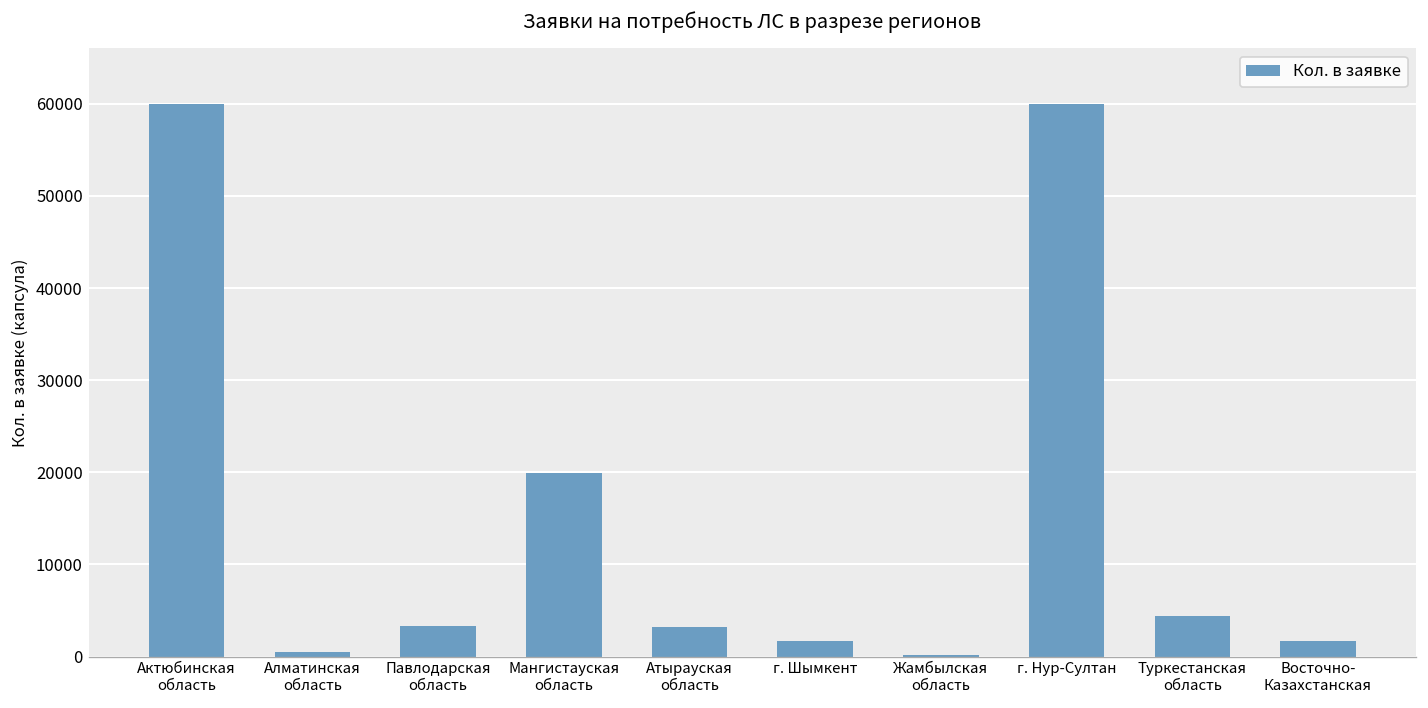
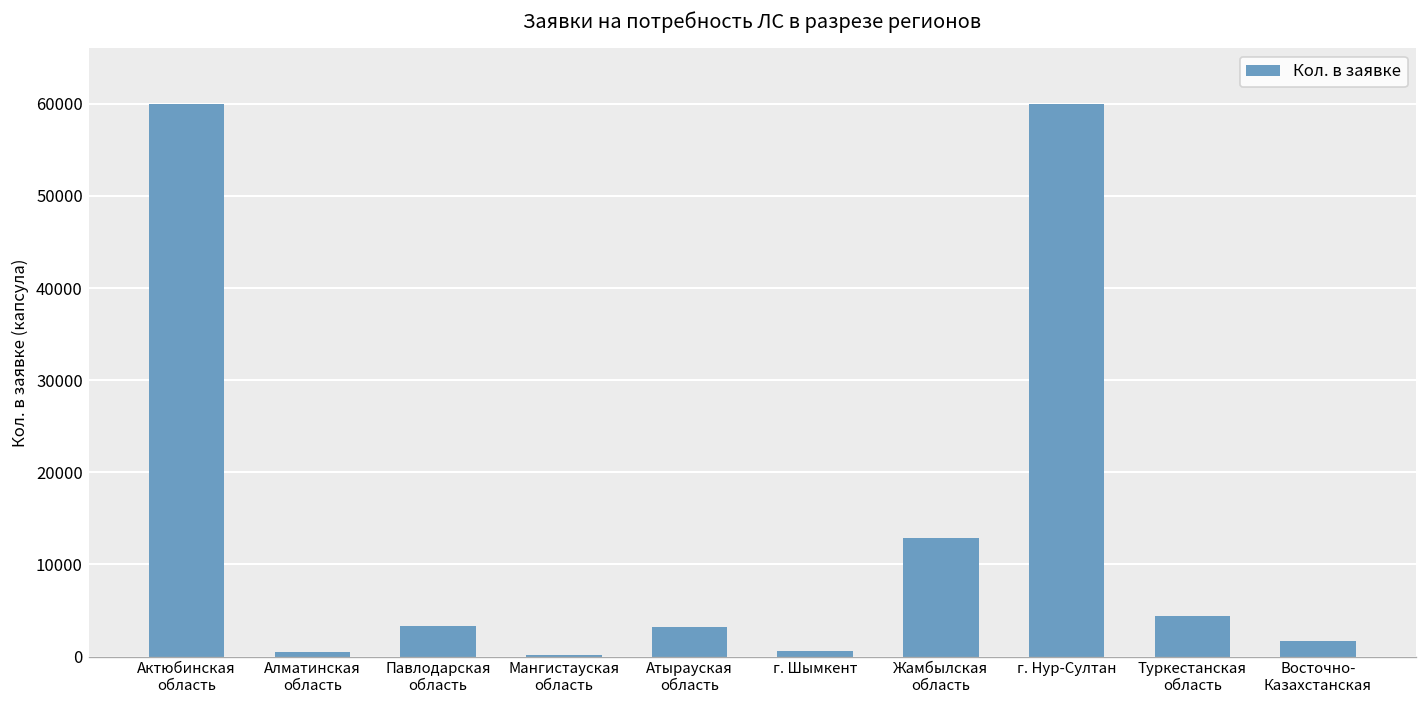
  {
    "Актюбинская область": 60000,
    "Алматинская область": 1000,
    "Павлодарская область": 3000,
-   "Мангистауская область": 20000,
+   "Мангистауская область": 0,
    "Атырауская область": 3000,
-   "г. Шымкент": 2000,
-   "Жамбылская область": 0,
+   "г. Шымкент": 1000,
+   "Жамбылская область": 13000,
    "г. Нур-Султан": 60000,
    "Туркестанская область": 4000,
    "Восточно- Казахстанская": 2000
  }
